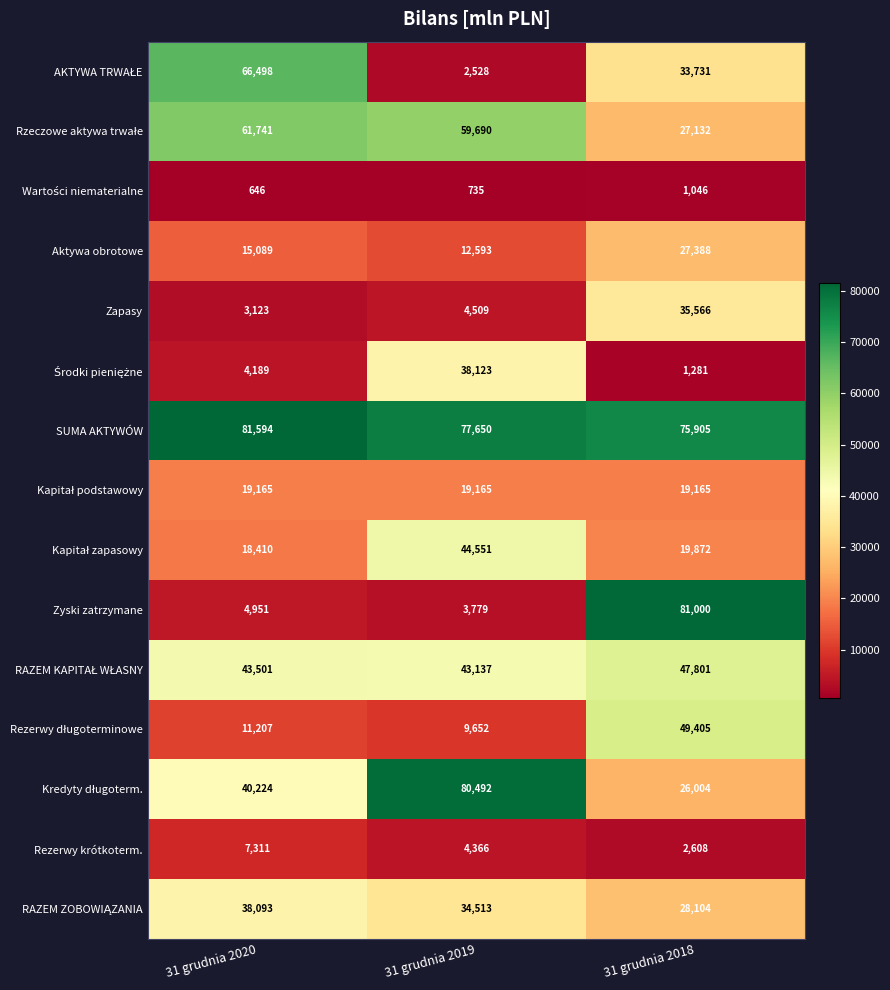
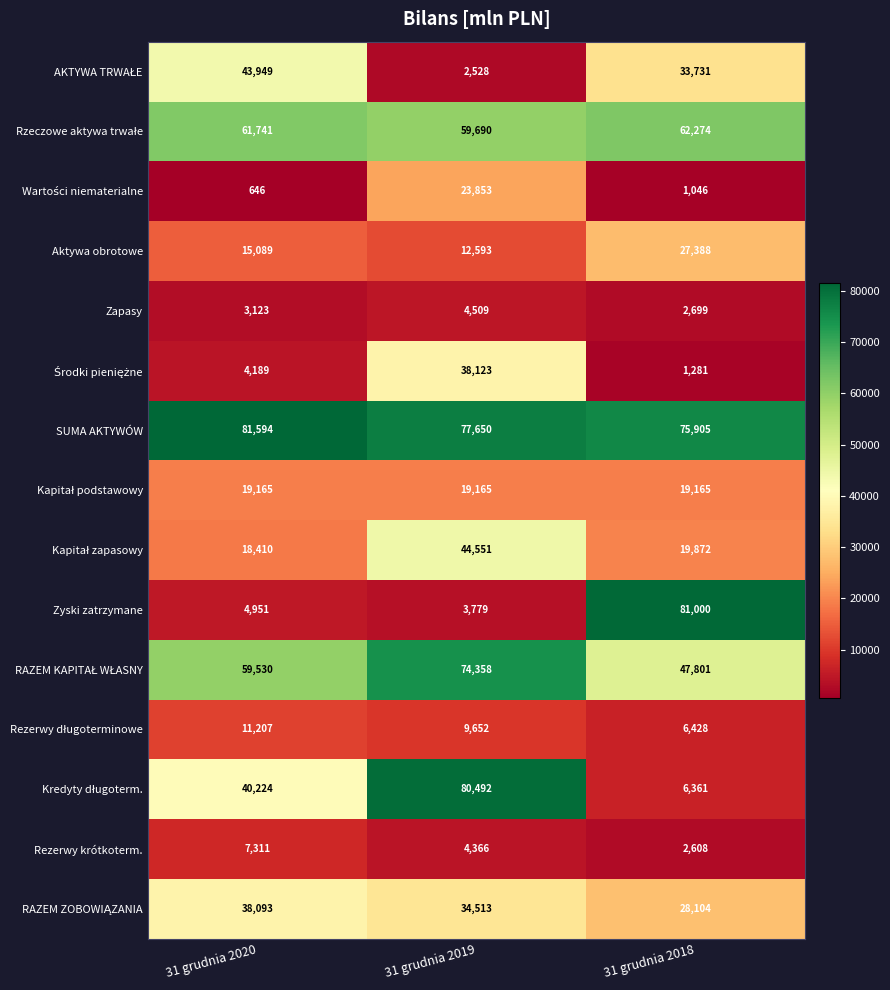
  {
    "AKTYWA TRWAŁE": {
-     "31 grudnia 2020": "66,498",
+     "31 grudnia 2020": "43,949",
      "31 grudnia 2019": "2,528",
      "31 grudnia 2018": "33,731"
    },
    "Rzeczowe aktywa trwałe": {
      "31 grudnia 2020": "61,741",
      "31 grudnia 2019": "59,690",
-     "31 grudnia 2018": "27,132"
+     "31 grudnia 2018": "62,274"
    },
    "Wartości niematerialne": {
      "31 grudnia 2020": "646",
-     "31 grudnia 2019": "735",
+     "31 grudnia 2019": "23,853",
      "31 grudnia 2018": "1,046"
    },
    "Aktywa obrotowe": {
      "31 grudnia 2020": "15,089",
      "31 grudnia 2019": "12,593",
      "31 grudnia 2018": "27,388"
    },
    "Zapasy": {
      "31 grudnia 2020": "3,123",
      "31 grudnia 2019": "4,509",
-     "31 grudnia 2018": "35,566"
+     "31 grudnia 2018": "2,699"
    },
    "Środki pieniężne": {
      "31 grudnia 2020": "4,189",
      "31 grudnia 2019": "38,123",
      "31 grudnia 2018": "1,281"
    },
    "SUMA AKTYWÓW": {
      "31 grudnia 2020": "81,594",
      "31 grudnia 2019": "77,650",
      "31 grudnia 2018": "75,905"
    },
    "Kapitał podstawowy": {
      "31 grudnia 2020": "19,165",
      "31 grudnia 2019": "19,165",
      "31 grudnia 2018": "19,165"
    },
    "Kapitał zapasowy": {
      "31 grudnia 2020": "18,410",
      "31 grudnia 2019": "44,551",
      "31 grudnia 2018": "19,872"
    },
    "Zyski zatrzymane": {
      "31 grudnia 2020": "4,951",
      "31 grudnia 2019": "3,779",
      "31 grudnia 2018": "81,000"
    },
    "RAZEM KAPITAŁ WŁASNY": {
-     "31 grudnia 2020": "43,501",
-     "31 grudnia 2019": "43,137",
+     "31 grudnia 2020": "59,530",
+     "31 grudnia 2019": "74,358",
      "31 grudnia 2018": "47,801"
    },
    "Rezerwy długoterminowe": {
      "31 grudnia 2020": "11,207",
      "31 grudnia 2019": "9,652",
-     "31 grudnia 2018": "49,405"
+     "31 grudnia 2018": "6,428"
    },
    "Kredyty długoterm.": {
      "31 grudnia 2020": "40,224",
      "31 grudnia 2019": "80,492",
-     "31 grudnia 2018": "26,004"
+     "31 grudnia 2018": "6,361"
    },
    "Rezerwy krótkoterm.": {
      "31 grudnia 2020": "7,311",
      "31 grudnia 2019": "4,366",
      "31 grudnia 2018": "2,608"
    },
    "RAZEM ZOBOWIĄZANIA": {
      "31 grudnia 2020": "38,093",
      "31 grudnia 2019": "34,513",
      "31 grudnia 2018": "28,104"
    }
  }
